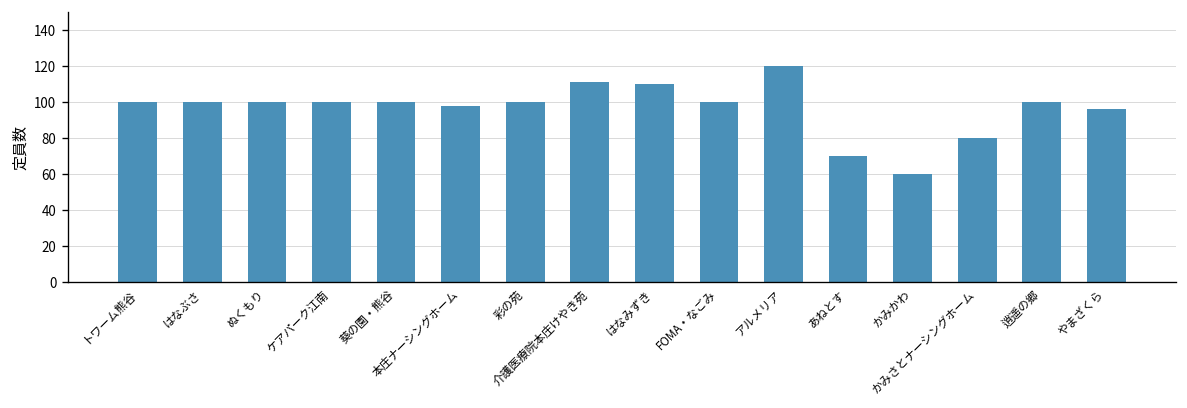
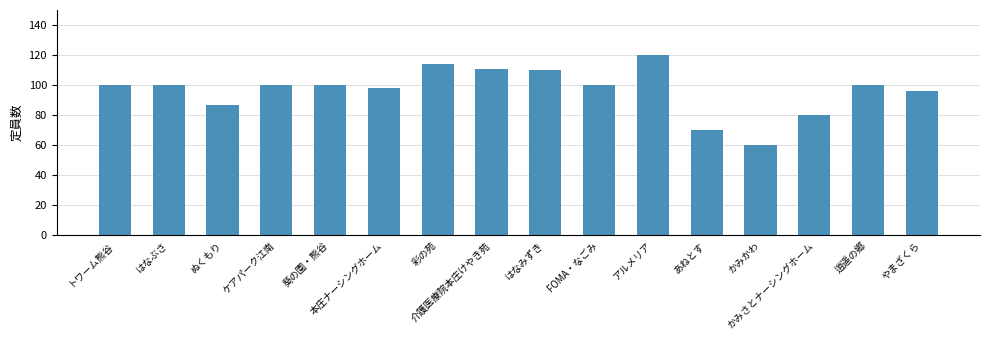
  {
    "トワーム熊谷": 100,
    "はなぶさ": 100,
-   "ぬくもり": 100,
+   "ぬくもり": 87,
    "ケアパーク江南": 100,
    "葵の園・熊谷": 100,
    "本庄ナーシングホーム": 98,
-   "彩の苑": 100,
+   "彩の苑": 114,
    "介護医療院本庄けやき苑": 111,
    "はなみずき": 110,
    "FOMA・なごみ": 100,
    "アルメリア": 120,
    "あねとす": 70,
    "かみかわ": 60,
    "かみさとナーシングホーム": 80,
    "逍遥の郷": 100,
    "やまざくら": 96
  }
